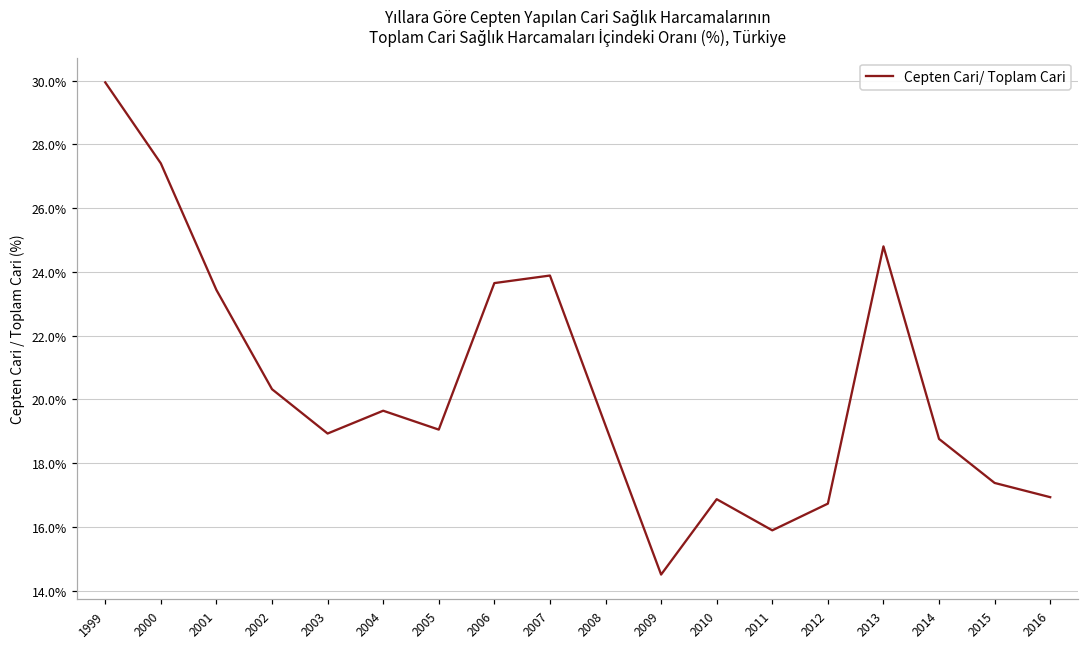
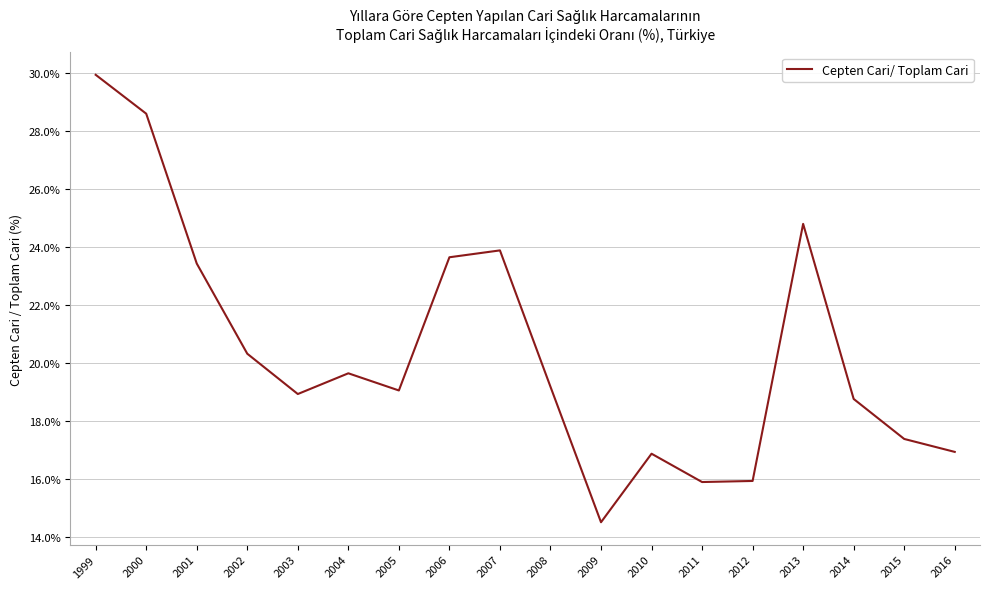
  {
    "1999": "29.9%",
-   "2000": "27.4%",
+   "2000": "28.6%",
    "2001": "23.4%",
    "2002": "20.3%",
    "2003": "18.9%",
    "2004": "19.6%",
    "2005": "19.1%",
    "2006": "23.6%",
    "2007": "23.9%",
    "2008": "19.2%",
    "2009": "14.5%",
    "2010": "16.9%",
    "2011": "15.9%",
-   "2012": "16.7%",
+   "2012": "15.9%",
    "2013": "24.8%",
    "2014": "18.8%",
    "2015": "17.4%",
    "2016": "16.9%"
  }
